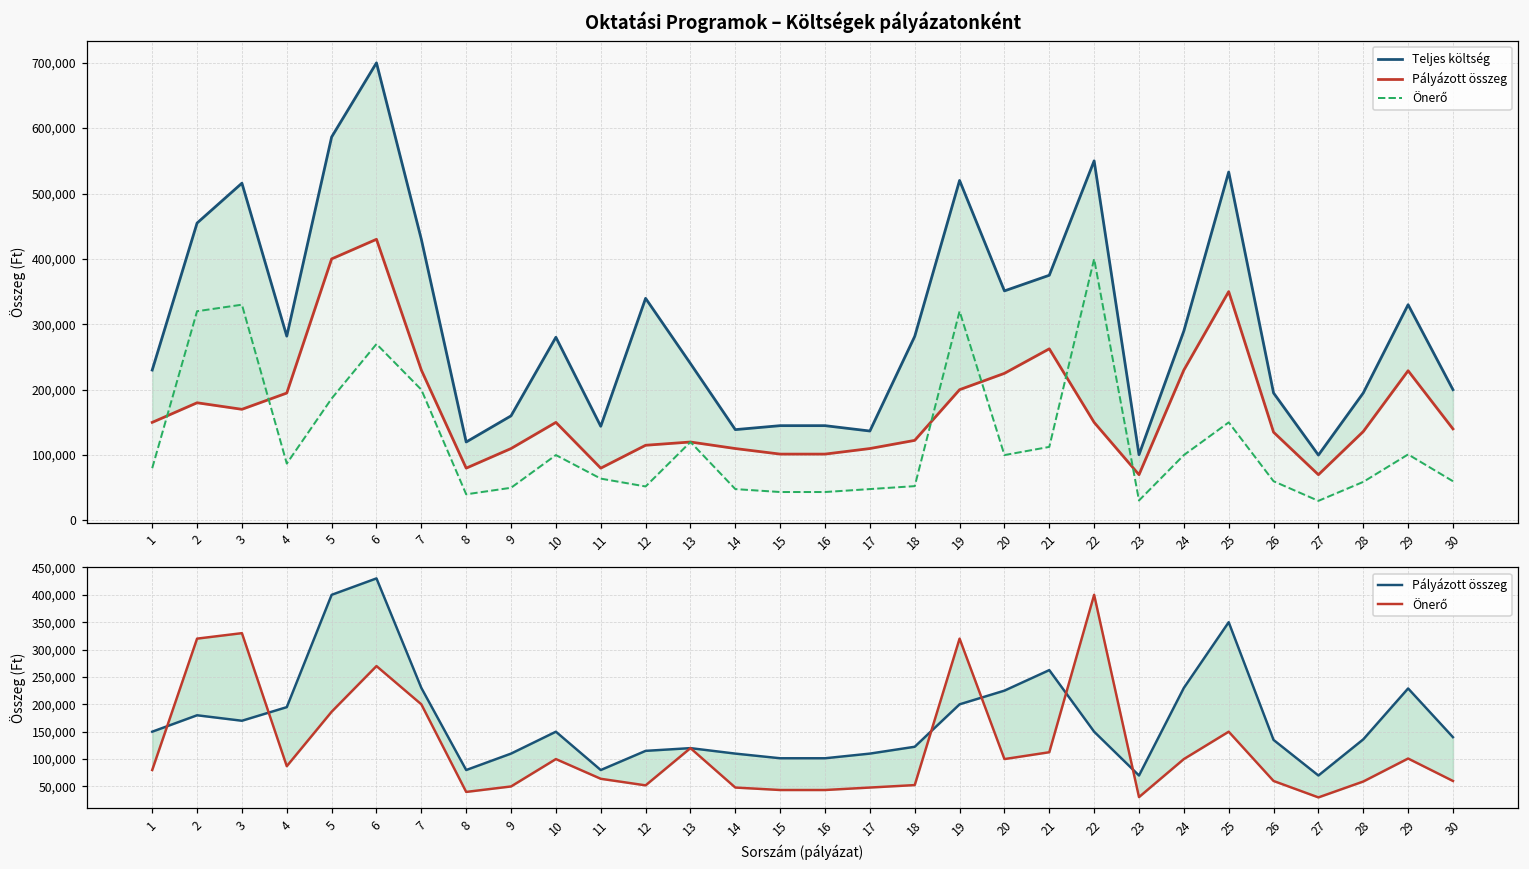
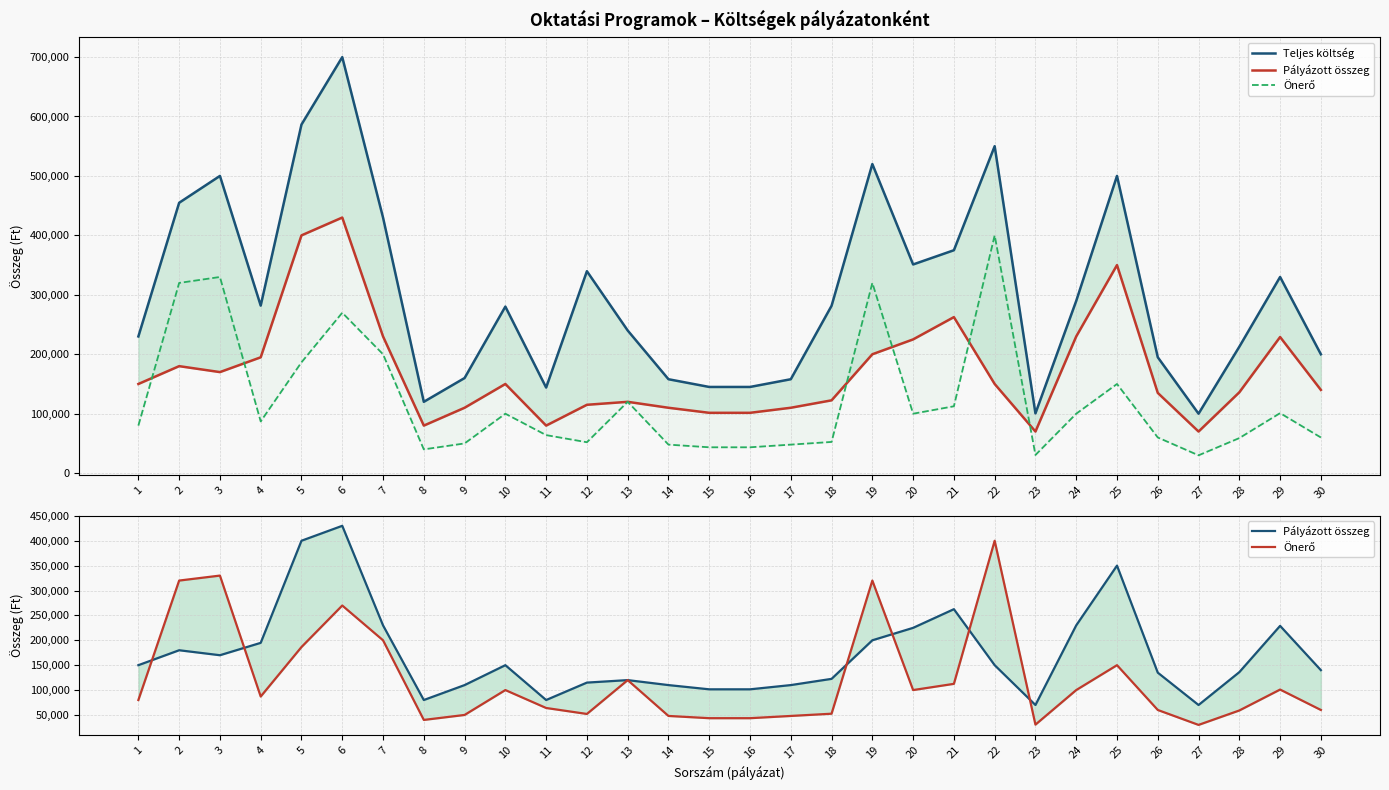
  {
    "Oktatási Programok – Költségek pályázatonként": {
      "Teljes költség": {
        "1": "230,000",
        "2": "450,000",
-       "3": "520,000",
+       "3": "500,000",
        "4": "280,000",
        "5": "590,000",
        "6": "700,000",
        "7": "430,000",
        "8": "120,000",
        "9": "160,000",
        "10": "280,000",
        "11": "140,000",
        "12": "340,000",
        "13": "240,000",
-       "14": "140,000",
+       "14": "160,000",
        "15": "150,000",
        "16": "150,000",
-       "17": "140,000",
+       "17": "160,000",
        "18": "280,000",
        "19": "520,000",
        "20": "350,000",
        "21": "380,000",
        "22": "550,000",
        "23": "100,000",
        "24": "290,000",
-       "25": "530,000",
+       "25": "500,000",
        "26": "200,000",
        "27": "100,000",
-       "28": "200,000",
+       "28": "210,000",
        "29": "330,000",
        "30": "200,000"
      }
    }
  }
